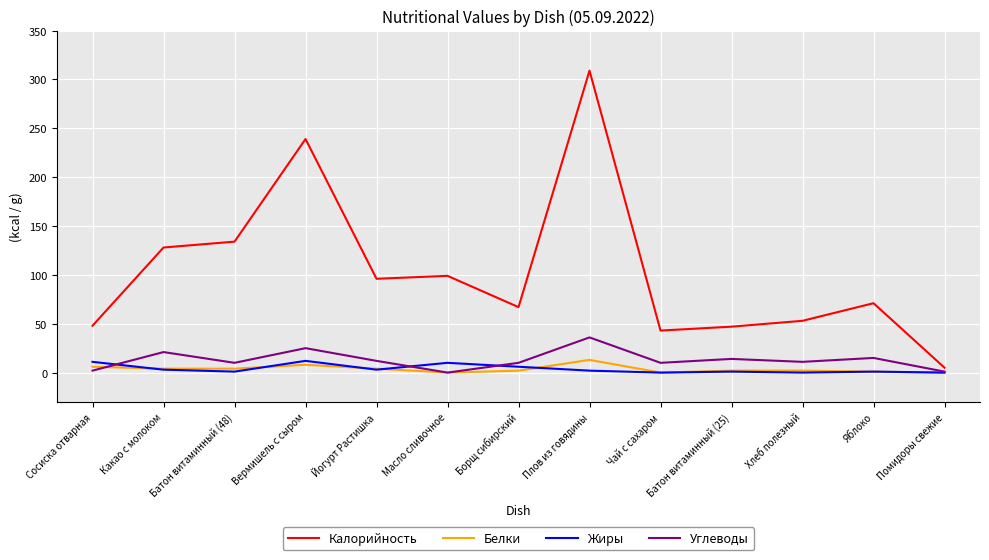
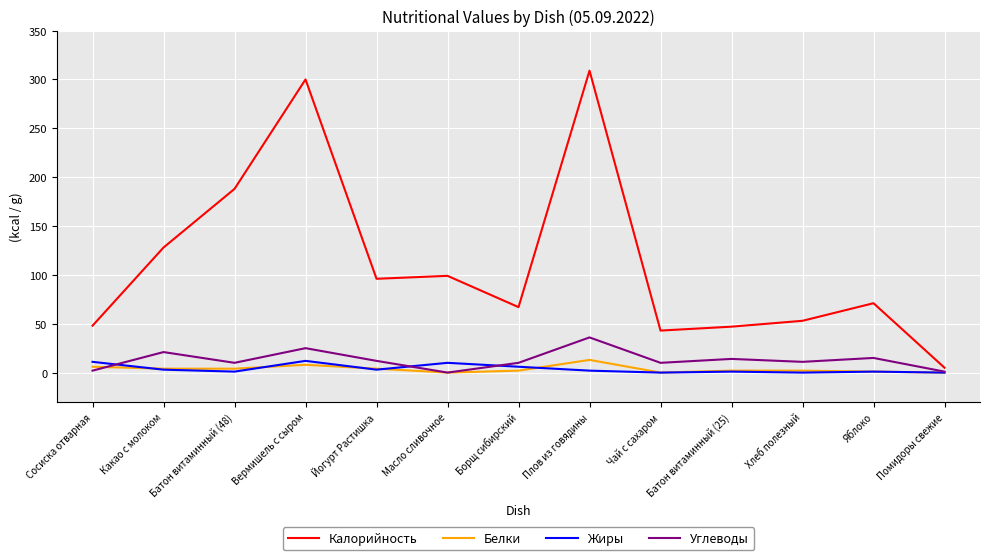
  {
    "Калорийность": {
      "Сосиска отварная": 50,
      "Какао с молоком": 130,
-     "Батон витаминный (48)": 130,
-     "Вермишель с сыром": 240,
+     "Батон витаминный (48)": 190,
+     "Вермишель с сыром": 300,
      "Йогурт Растишка": 100,
      "Масло сливочное": 100,
      "Борщ сибирский": 70,
      "Плов из говядины": 310,
      "Чай с сахаром": 40,
      "Батон витаминный (25)": 50,
      "Хлеб полезный": 50,
      "Яблоко": 70,
      "Помидоры свежие": 10
    },
    "Белки": {
      "Сосиска отварная": 10,
      "Батон витаминный (48)": 0,
      "Вермишель с сыром": 10,
      "Борщ сибирский": 0,
      "Плов из говядины": 10
    },
    "Жиры": {
      "Сосиска отварная": 10,
      "Батон витаминный (48)": 0,
      "Вермишель с сыром": 10,
      "Масло сливочное": 10,
      "Борщ сибирский": 10,
      "Плов из говядины": 0
    },
    "Углеводы": {
      "Сосиска отварная": 0,
      "Какао с молоком": 20,
      "Батон витаминный (48)": 10,
      "Вермишель с сыром": 30,
      "Йогурт Растишка": 10,
      "Борщ сибирский": 10,
      "Плов из говядины": 40,
      "Чай с сахаром": 10,
      "Батон витаминный (25)": 10,
      "Хлеб полезный": 10,
      "Яблоко": 20
    }
  }
